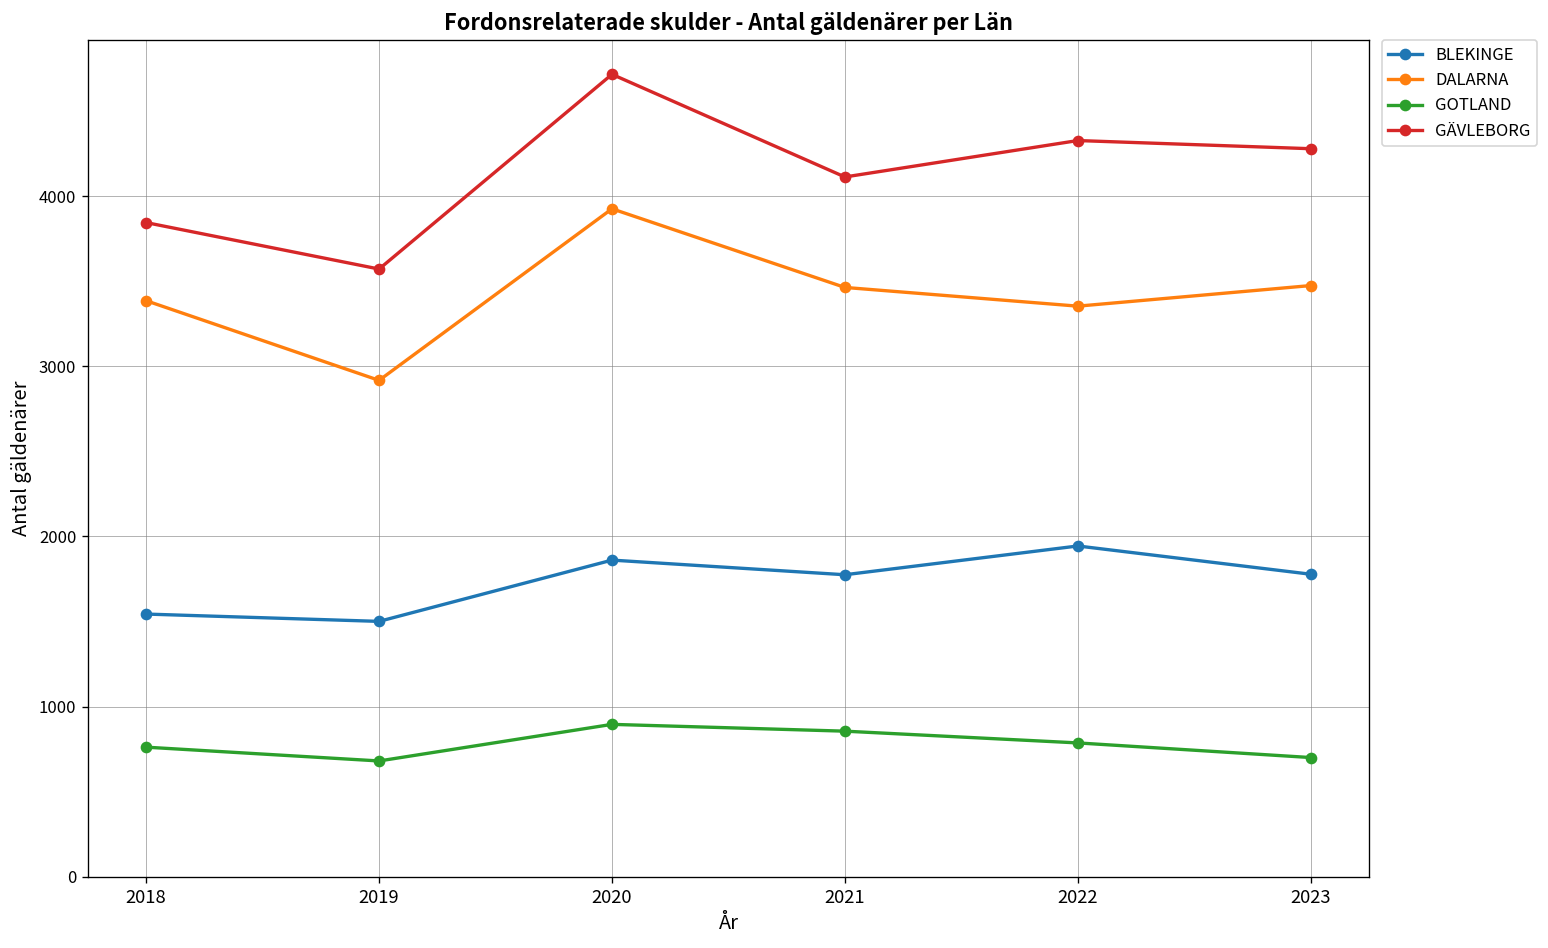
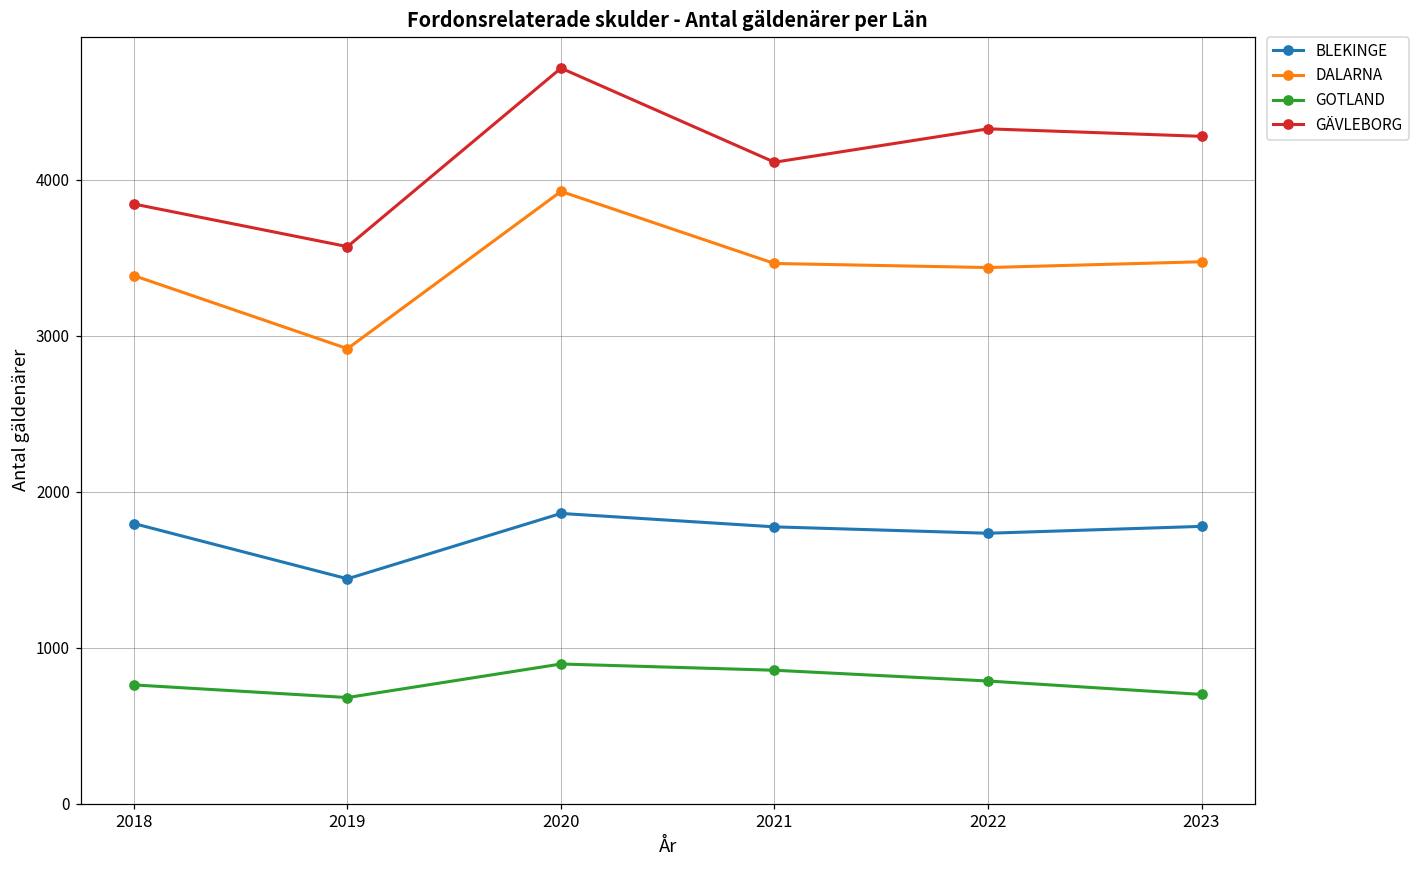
  {
    "BLEKINGE": {
-     "2018": 1540,
-     "2019": 1500,
+     "2018": 1800,
+     "2019": 1440,
      "2020": 1860,
      "2021": 1780,
-     "2022": 1940,
+     "2022": 1730,
      "2023": 1780
    },
    "DALARNA": {
      "2018": 3390,
      "2019": 2920,
      "2020": 3930,
      "2021": 3460,
-     "2022": 3350,
+     "2022": 3440,
      "2023": 3470
    },
    "GOTLAND": {
      "2018": 760,
      "2019": 680,
      "2020": 900,
      "2021": 860,
      "2022": 790,
      "2023": 700
    },
    "GÄVLEBORG": {
      "2018": 3840,
      "2019": 3570,
      "2020": 4720,
      "2021": 4110,
      "2022": 4330,
      "2023": 4280
    }
  }
